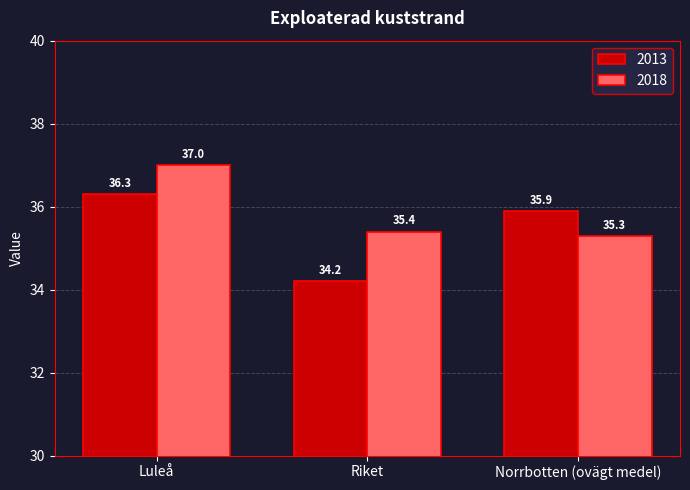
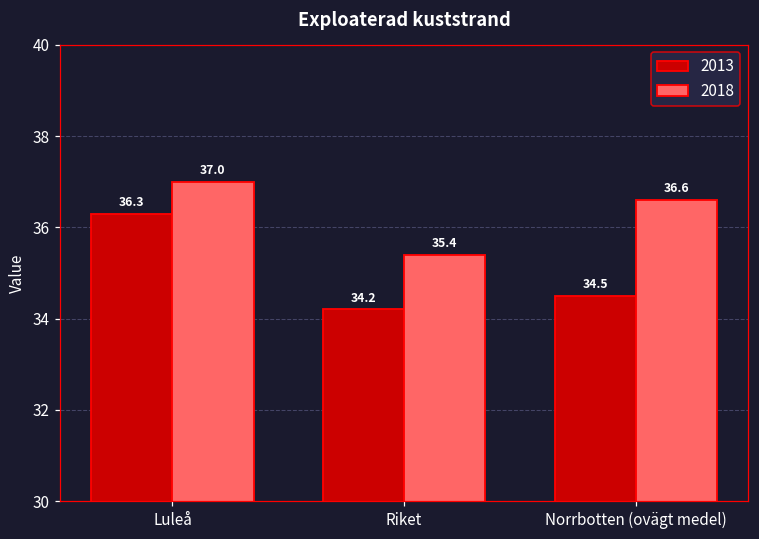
  {
    "2013": {
      "Luleå": 36.3,
      "Riket": 34.2,
-     "Norrbotten (ovägt medel)": 35.9
+     "Norrbotten (ovägt medel)": 34.5
    },
    "2018": {
      "Luleå": 37.0,
      "Riket": 35.4,
-     "Norrbotten (ovägt medel)": 35.3
+     "Norrbotten (ovägt medel)": 36.6
    }
  }
